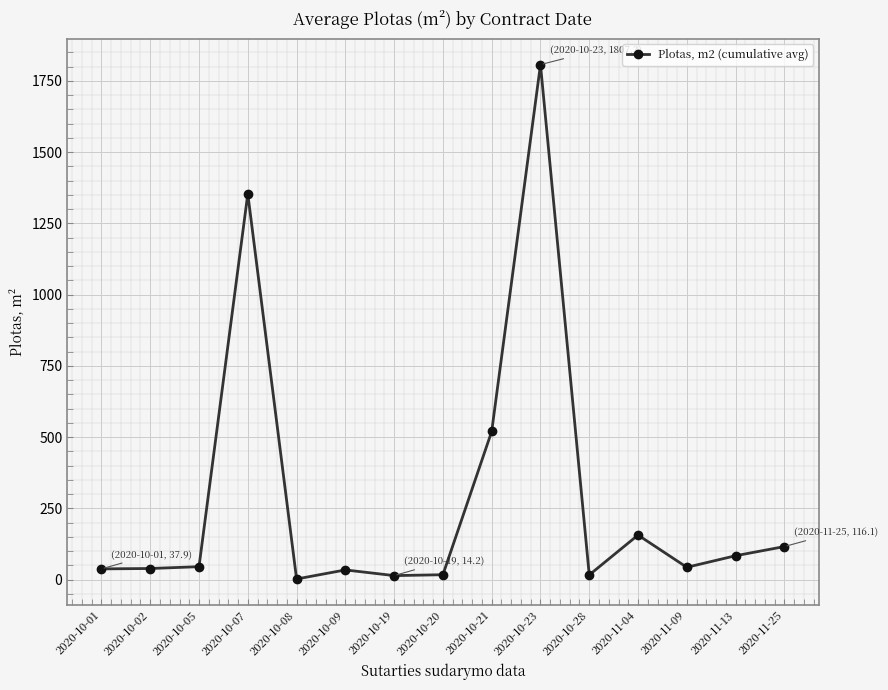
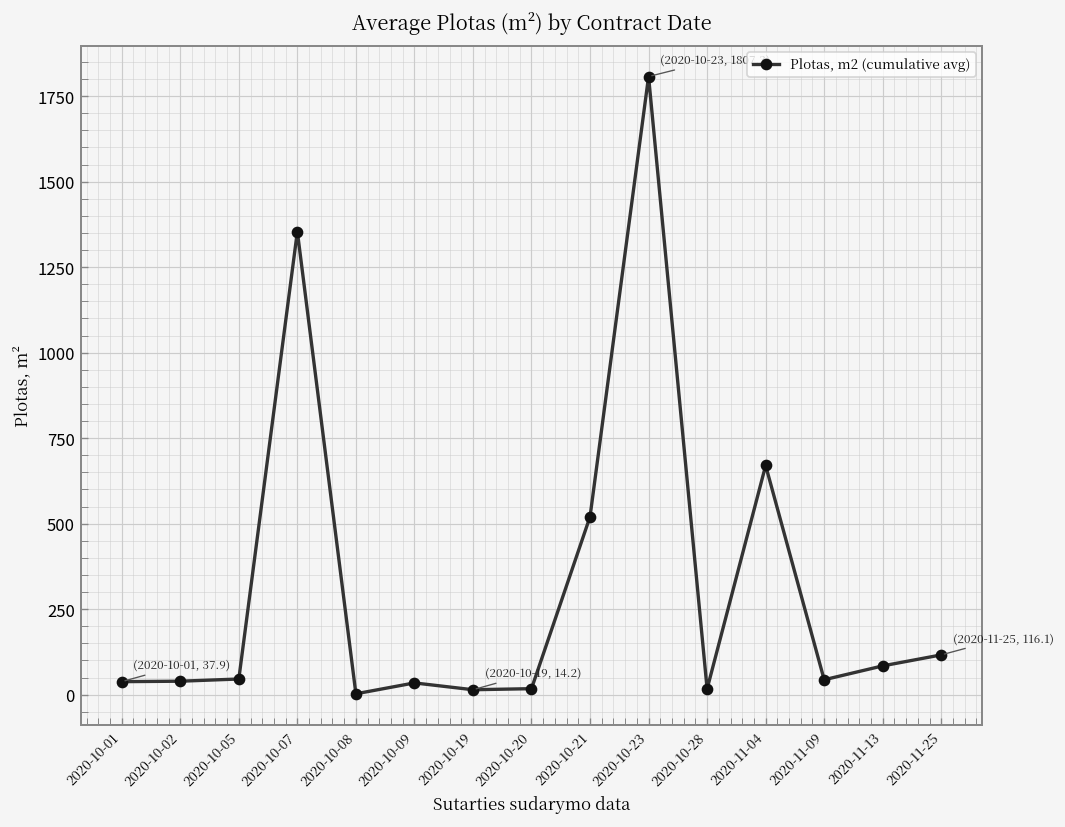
  {
    "2020-10-01": 40,
    "2020-10-05": 50,
    "2020-10-07": 1350,
    "2020-10-08": 0,
    "2020-10-09": 30,
    "2020-10-19": 10,
    "2020-10-21": 520,
    "2020-10-28": 20,
-   "2020-11-04": 160,
+   "2020-11-04": 670,
    "2020-11-09": 40,
    "2020-11-13": 80
  }
